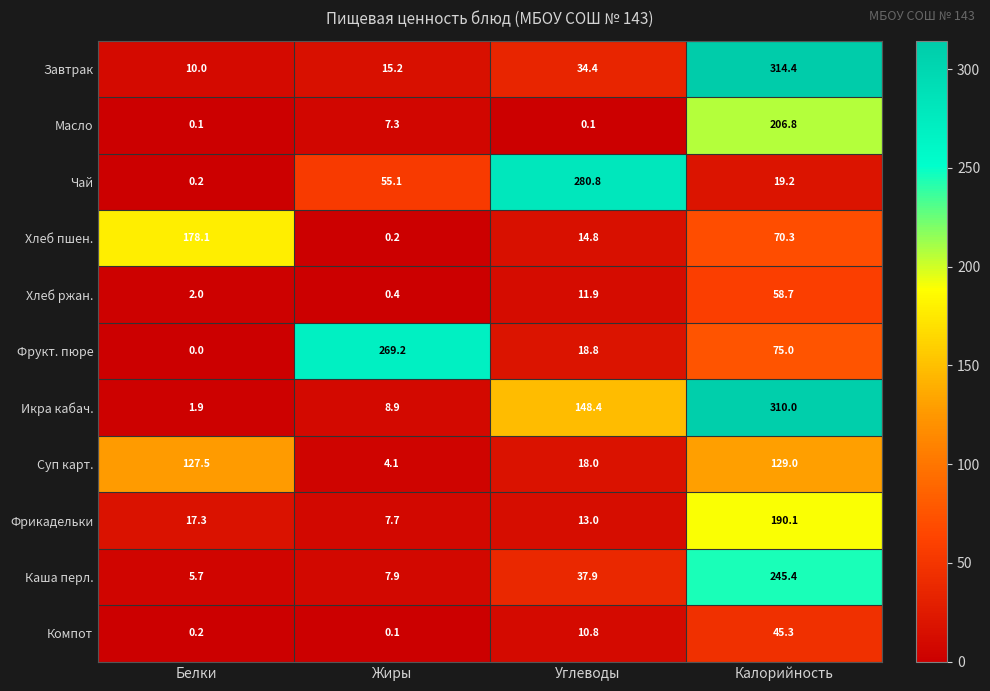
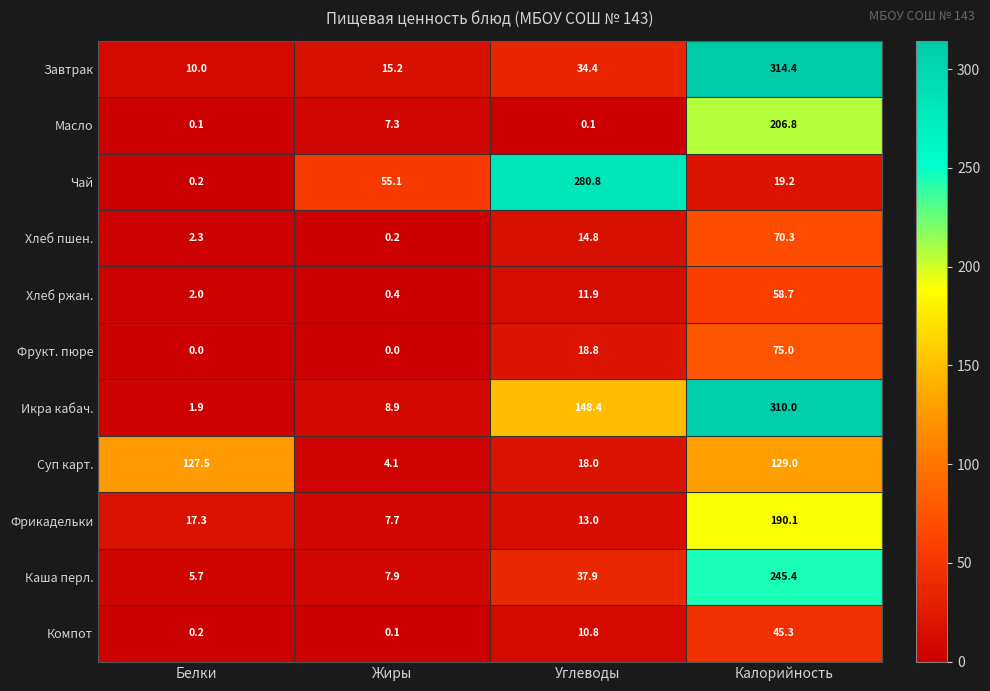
  {
    "Завтрак": {
      "Белки": 10.0,
      "Жиры": 15.2,
      "Углеводы": 34.4,
      "Калорийность": 314.4
    },
    "Масло": {
      "Белки": 0.1,
      "Жиры": 7.3,
      "Углеводы": 0.1,
      "Калорийность": 206.8
    },
    "Чай": {
      "Белки": 0.2,
      "Жиры": 55.1,
      "Углеводы": 280.8,
      "Калорийность": 19.2
    },
    "Хлеб пшен.": {
-     "Белки": 178.1,
+     "Белки": 2.3,
      "Жиры": 0.2,
      "Углеводы": 14.8,
      "Калорийность": 70.3
    },
    "Хлеб ржан.": {
      "Белки": 2.0,
      "Жиры": 0.4,
      "Углеводы": 11.9,
      "Калорийность": 58.7
    },
    "Фрукт. пюре": {
      "Белки": 0.0,
-     "Жиры": 269.2,
+     "Жиры": 0.0,
      "Углеводы": 18.8,
      "Калорийность": 75.0
    },
    "Икра кабач.": {
      "Белки": 1.9,
      "Жиры": 8.9,
      "Углеводы": 148.4,
      "Калорийность": 310.0
    },
    "Суп карт.": {
      "Белки": 127.5,
      "Жиры": 4.1,
      "Углеводы": 18.0,
      "Калорийность": 129.0
    },
    "Фрикадельки": {
      "Белки": 17.3,
      "Жиры": 7.7,
      "Углеводы": 13.0,
      "Калорийность": 190.1
    },
    "Каша перл.": {
      "Белки": 5.7,
      "Жиры": 7.9,
      "Углеводы": 37.9,
      "Калорийность": 245.4
    },
    "Компот": {
      "Белки": 0.2,
      "Жиры": 0.1,
      "Углеводы": 10.8,
      "Калорийность": 45.3
    }
  }
